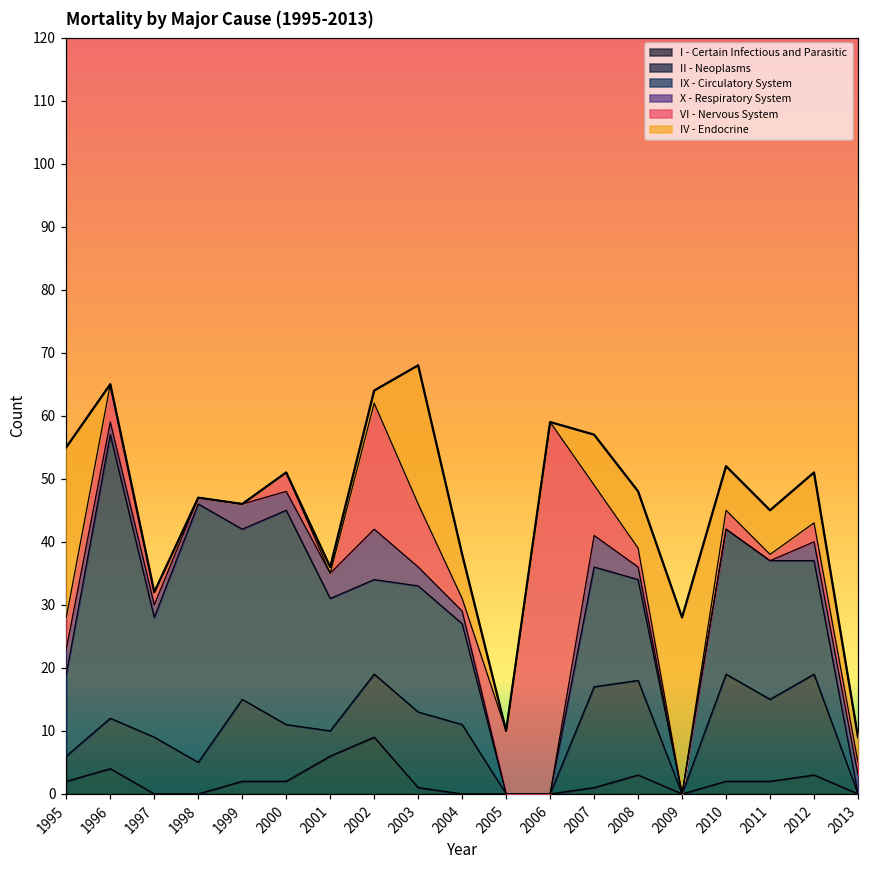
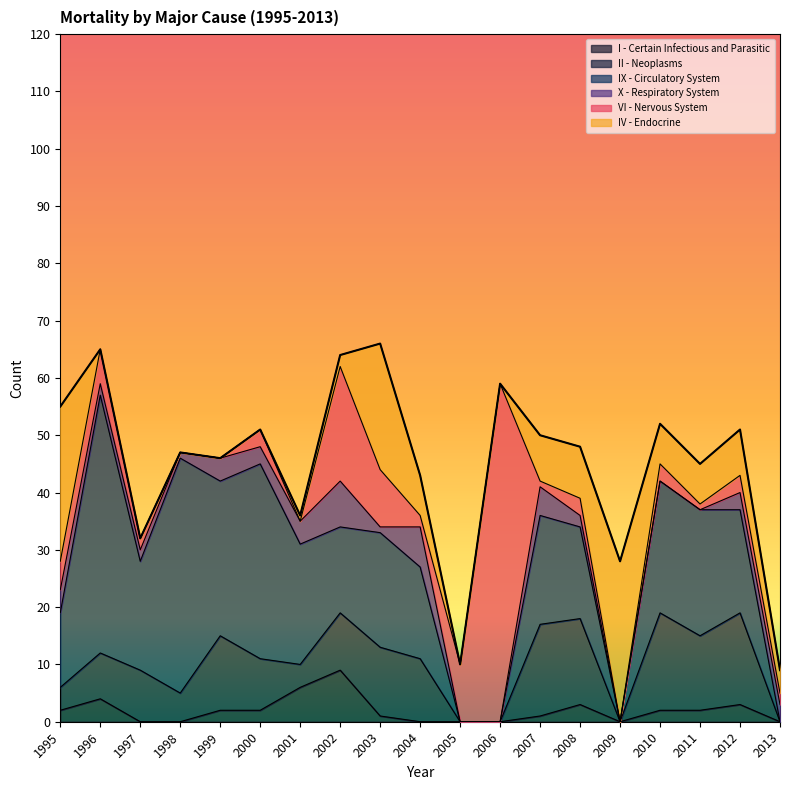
  {
    "X - Respiratory System": {
      "1995": 4,
      "1996": 2,
      "1997": 2,
      "2000": 3,
      "2002": 8,
-     "2003": 3,
-     "2004": 2,
+     "2003": 1,
+     "2004": 7,
      "2007": 5,
      "2008": 2,
      "2012": 3,
      "2013": 3
    },
    "VI - Nervous System": {
      "1995": 5,
      "2002": 20,
      "2003": 10,
      "2004": 2,
-     "2007": 8,
+     "2007": 1,
      "2008": 3,
      "2010": 3,
      "2011": 1,
      "2012": 3,
      "2013": 2
    },
    "IV - Endocrine": {
      "1995": 27,
      "2001": 1,
      "2002": 2,
      "2003": 22,
      "2004": 7,
      "2007": 8,
      "2008": 9,
      "2009": 28,
      "2010": 7,
      "2011": 7,
      "2012": 8,
      "2013": 4
    }
  }
